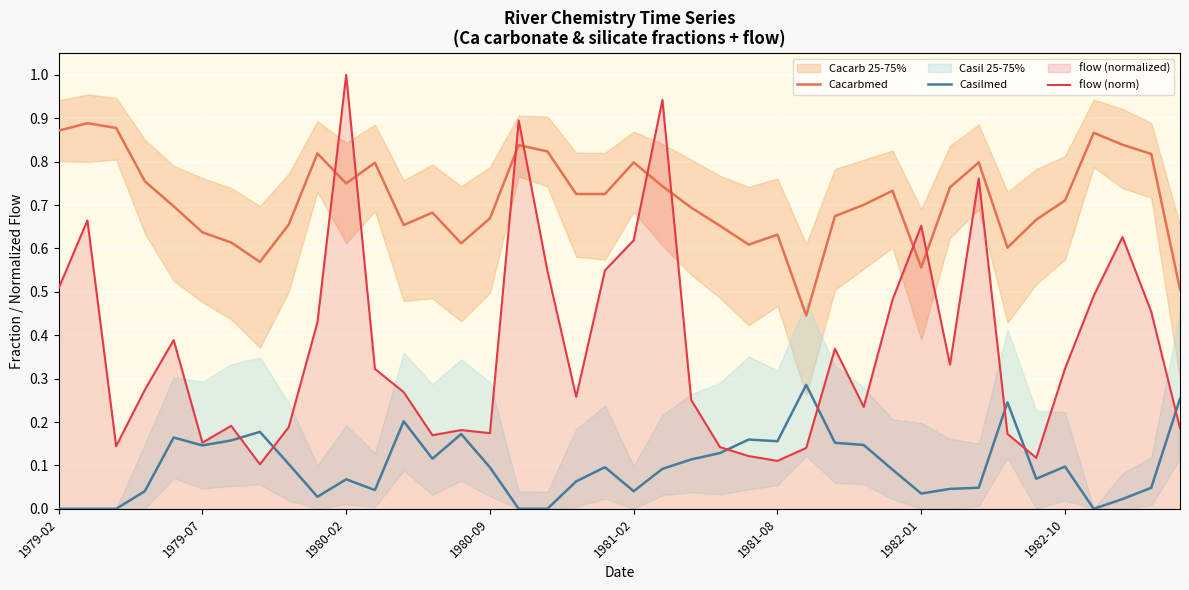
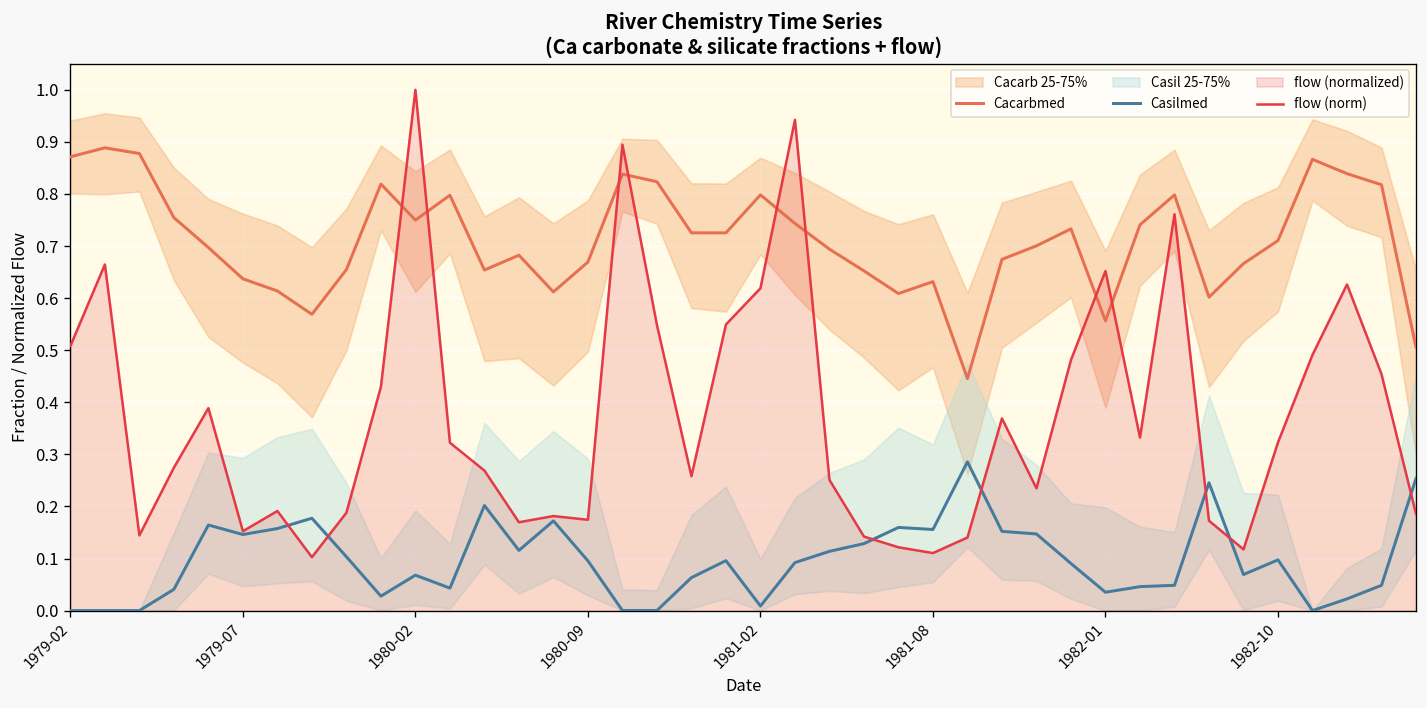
  {
    "Casilmed": {
      "1979-07": 0.15,
      "1980-02": 0.07,
      "1980-09": 0.10,
-     "1981-02": 0.04,
+     "1981-02": 0.01,
      "1981-08": 0.16,
      "1982-01": 0.04,
      "1982-10": 0.10
    }
  }
